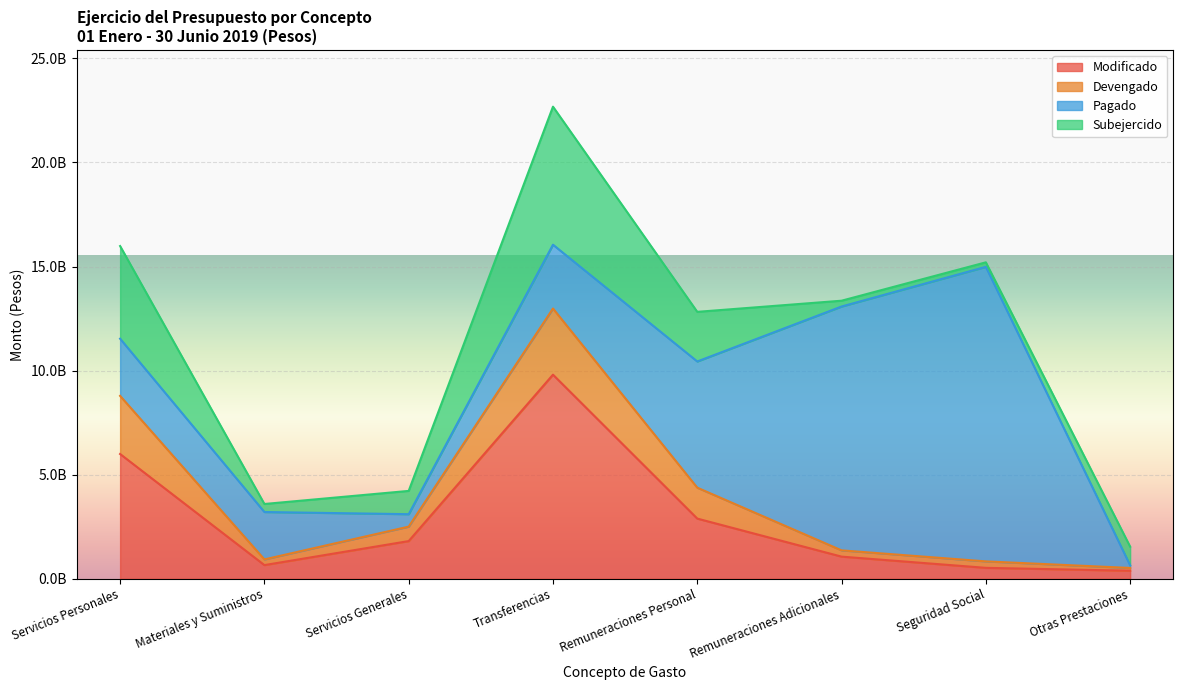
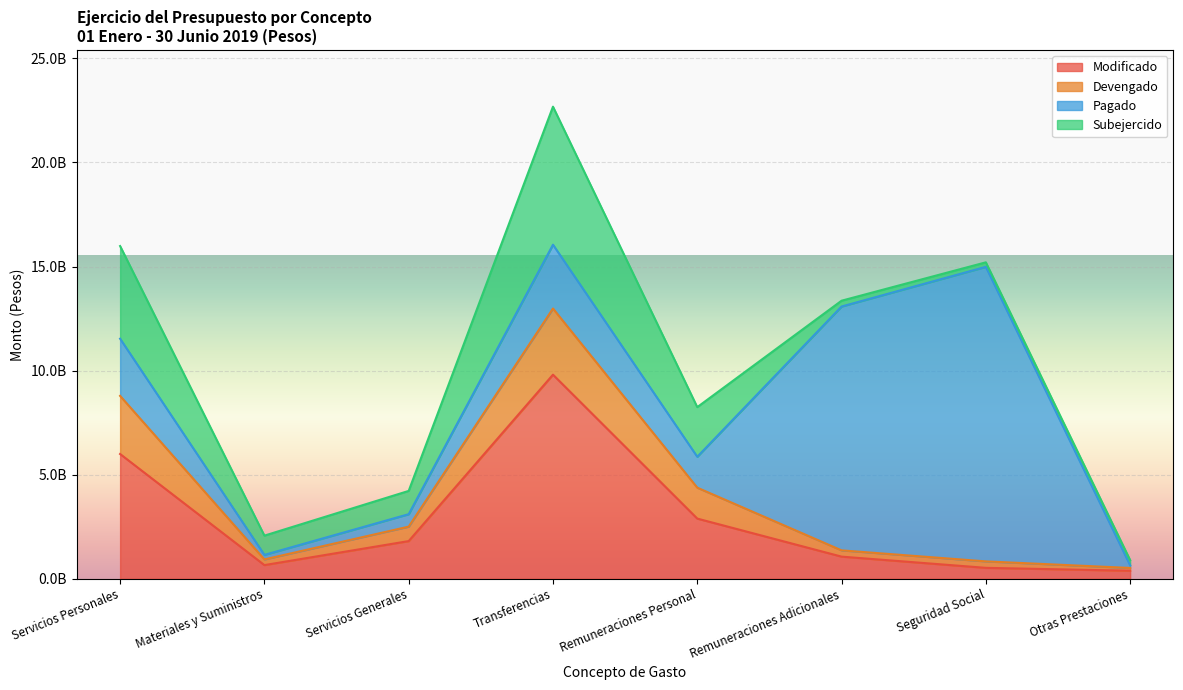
  {
    "Pagado": {
      "Servicios Personales": 2700000000,
-     "Materiales y Suministros": 2300000000,
+     "Materiales y Suministros": 200000000,
      "Servicios Generales": 600000000,
      "Transferencias": 3100000000,
-     "Remuneraciones Personal": 6100000000,
+     "Remuneraciones Personal": 1500000000,
      "Remuneraciones Adicionales": 11700000000,
      "Seguridad Social": 14100000000,
      "Otras Prestaciones": 100000000
    },
    "Subejercido": {
      "Servicios Personales": 4500000000,
-     "Materiales y Suministros": 400000000,
+     "Materiales y Suministros": 900000000,
      "Servicios Generales": 1100000000,
      "Transferencias": 6600000000,
      "Remuneraciones Personal": 2400000000,
      "Remuneraciones Adicionales": 300000000,
      "Seguridad Social": 200000000,
-     "Otras Prestaciones": 900000000
+     "Otras Prestaciones": 300000000
    }
  }
